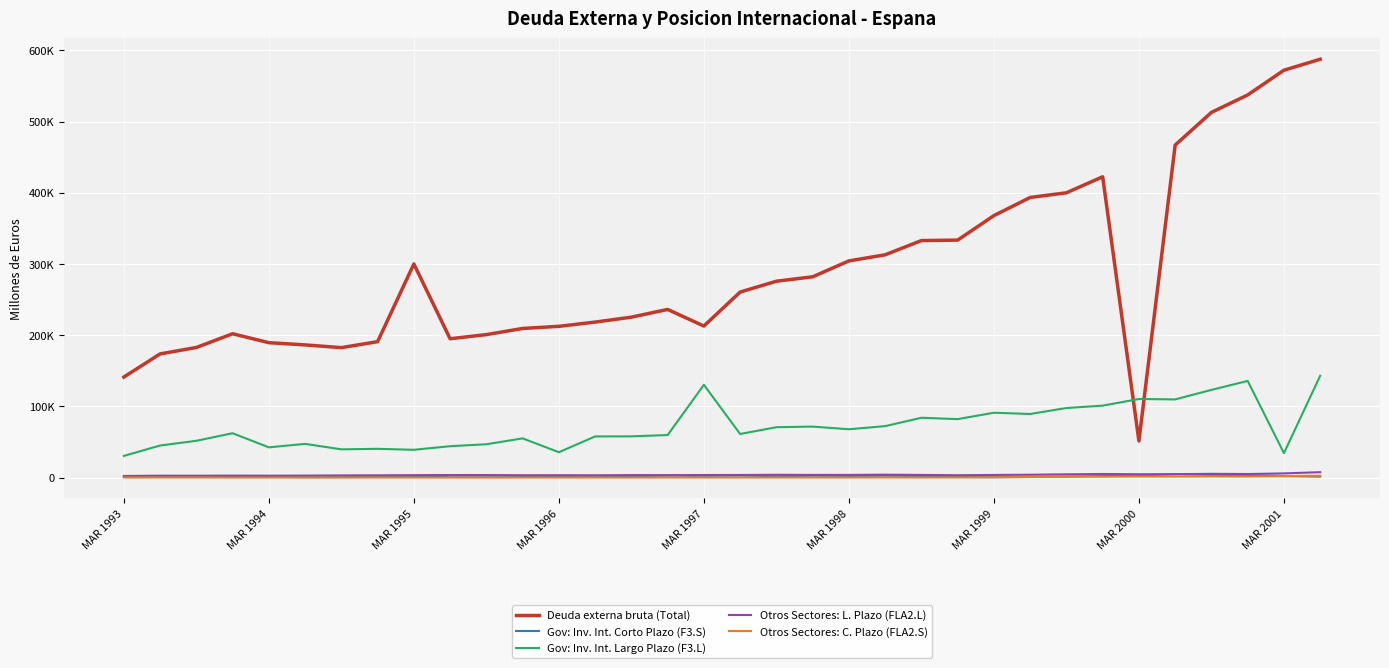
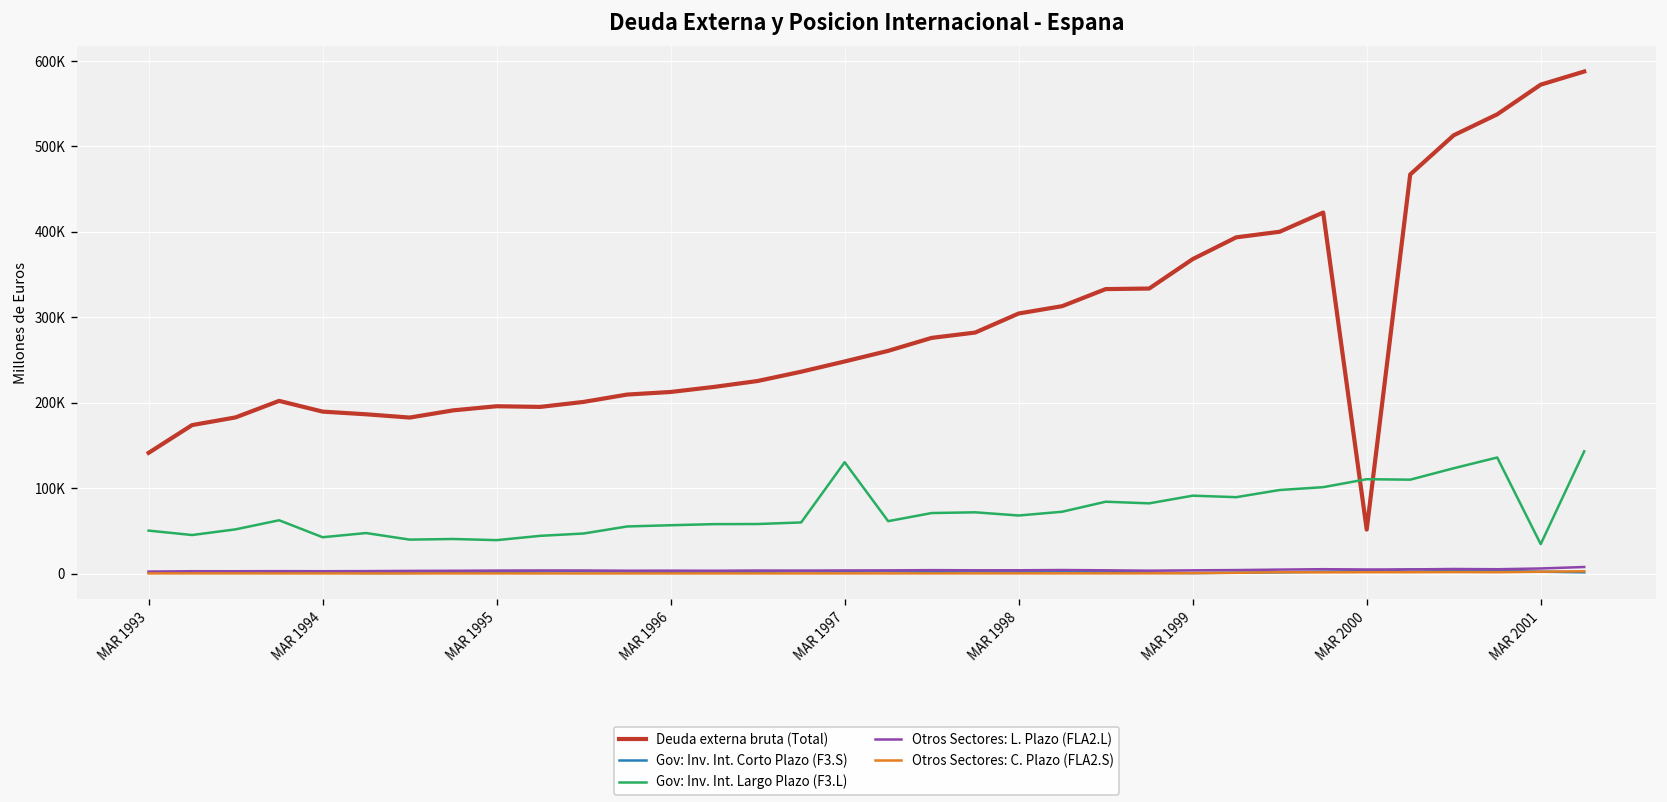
  {
    "Deuda externa bruta (Total)": {
      "MAR 1993": 140000,
      "MAR 1994": 190000,
-     "MAR 1995": 300000,
+     "MAR 1995": 200000,
      "MAR 1996": 210000,
-     "MAR 1997": 210000,
+     "MAR 1997": 250000,
      "MAR 1998": 300000,
      "MAR 1999": 370000,
      "MAR 2000": 50000,
      "MAR 2001": 570000
    },
    "Gov: Inv. Int. Largo Plazo (F3.L)": {
-     "MAR 1993": 30000,
+     "MAR 1993": 50000,
      "MAR 1994": 40000,
      "MAR 1995": 40000,
-     "MAR 1996": 40000,
+     "MAR 1996": 60000,
      "MAR 1997": 130000,
      "MAR 1998": 70000,
      "MAR 1999": 90000,
      "MAR 2000": 110000,
      "MAR 2001": 30000
    },
    "Otros Sectores: L. Plazo (FLA2.L)": {
      "MAR 2001": 10000
    }
  }
